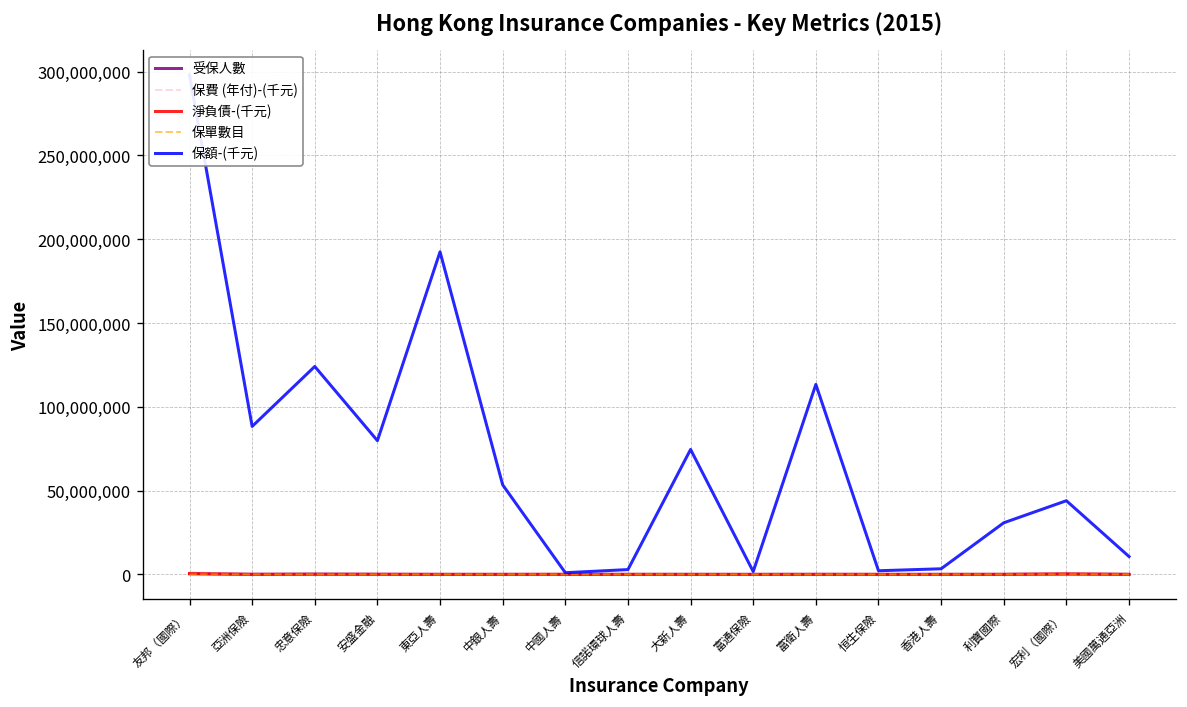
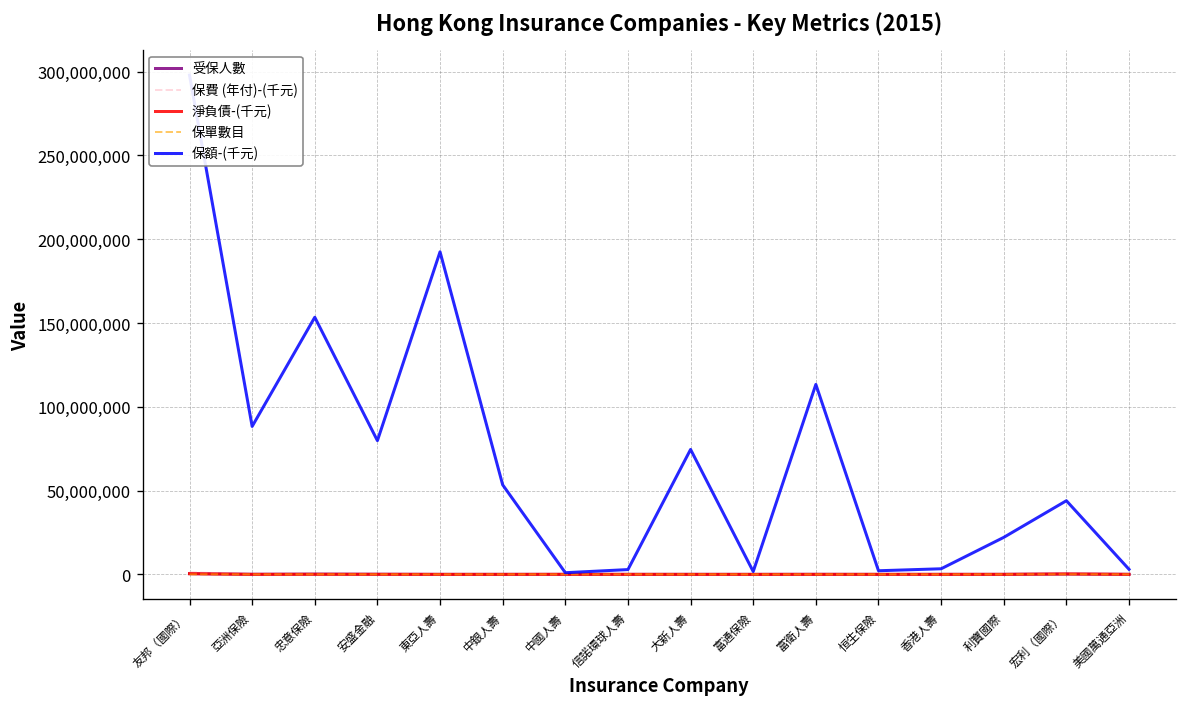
  {
    "保額-(千元)": {
      "亞洲保險": "88,000,000",
-     "忠意保險": "124,000,000",
+     "忠意保險": "153,000,000",
      "安盛金融": "80,000,000",
      "東亞人壽": "192,000,000",
      "中銀人壽": "53,000,000",
      "信諾環球人壽": "3,000,000",
      "大新人壽": "75,000,000",
      "富衛人壽": "113,000,000",
      "恒生保險": "2,000,000",
      "香港人壽": "3,000,000",
-     "利寶國際": "31,000,000",
+     "利寶國際": "22,000,000",
      "宏利（國際）": "44,000,000",
-     "美國萬通亞洲": "11,000,000"
+     "美國萬通亞洲": "3,000,000"
    }
  }
